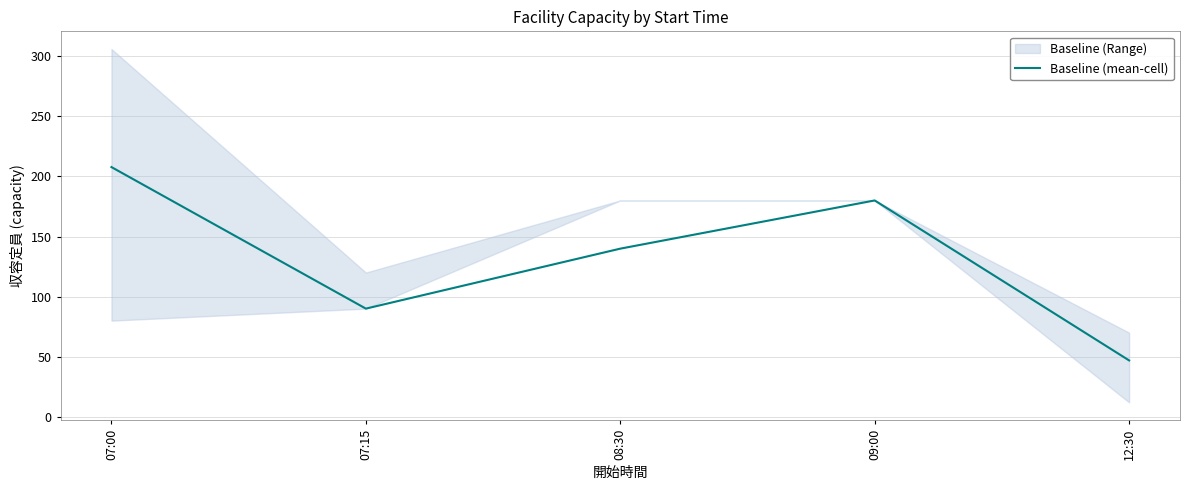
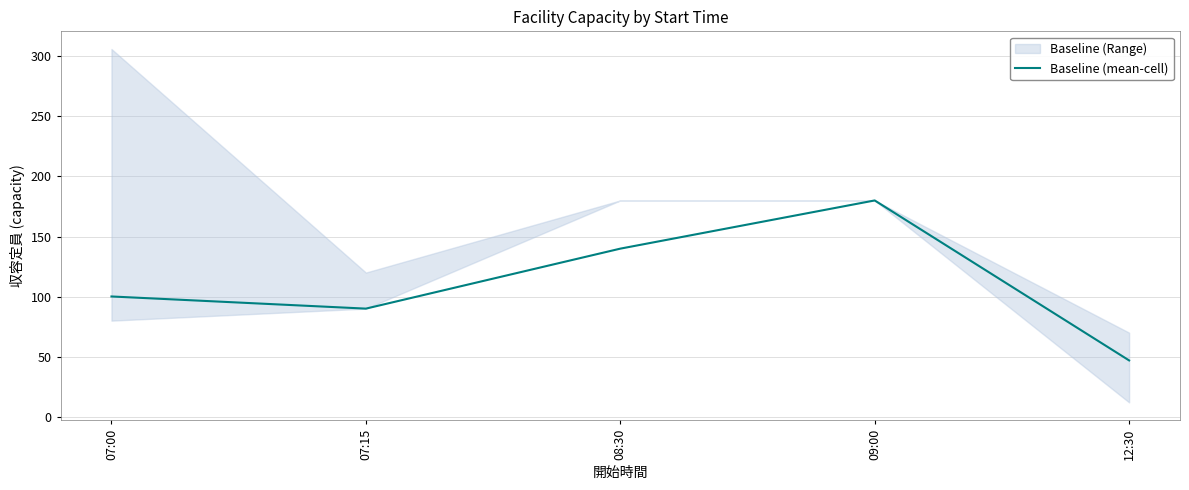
  {
    "Baseline (mean-cell)": {
-     "07:00": 208,
+     "07:00": 100,
      "07:15": 90,
      "08:30": 140,
      "12:30": 47
    }
  }
